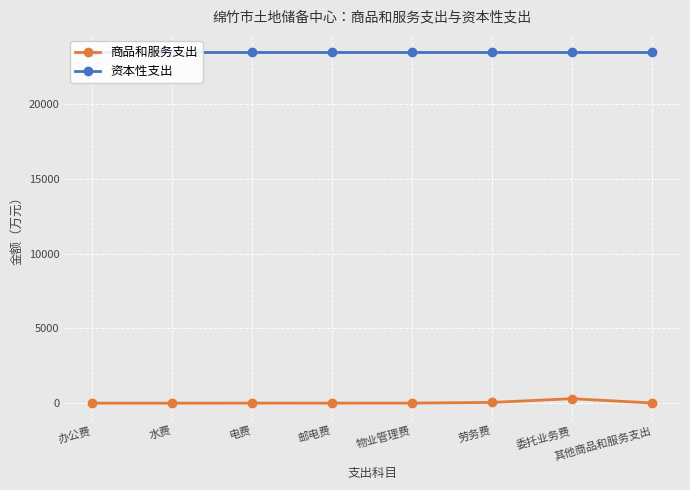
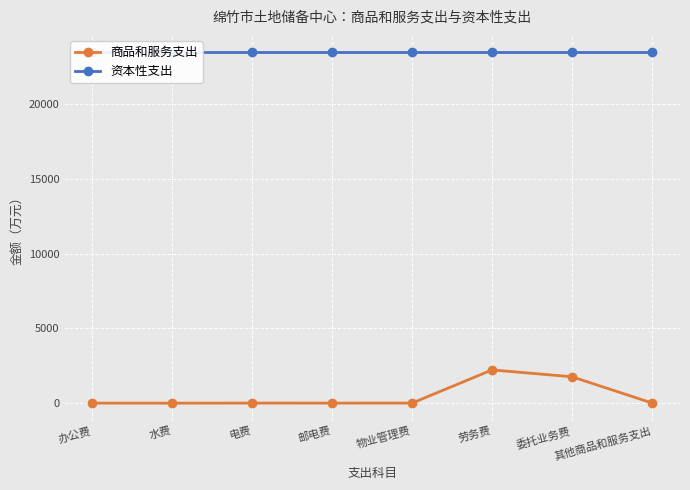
  {
    "商品和服务支出": {
      "办公费": 0,
      "水费": 0,
      "电费": 0,
      "邮电费": 0,
      "物业管理费": 0,
-     "劳务费": 100,
-     "委托业务费": 300,
+     "劳务费": 2200,
+     "委托业务费": 1800,
      "其他商品和服务支出": 0
    },
    "资本性支出": {
      "电费": 23500,
      "邮电费": 23500,
      "物业管理费": 23500,
      "劳务费": 23500,
      "委托业务费": 23500,
      "其他商品和服务支出": 23500
    }
  }
